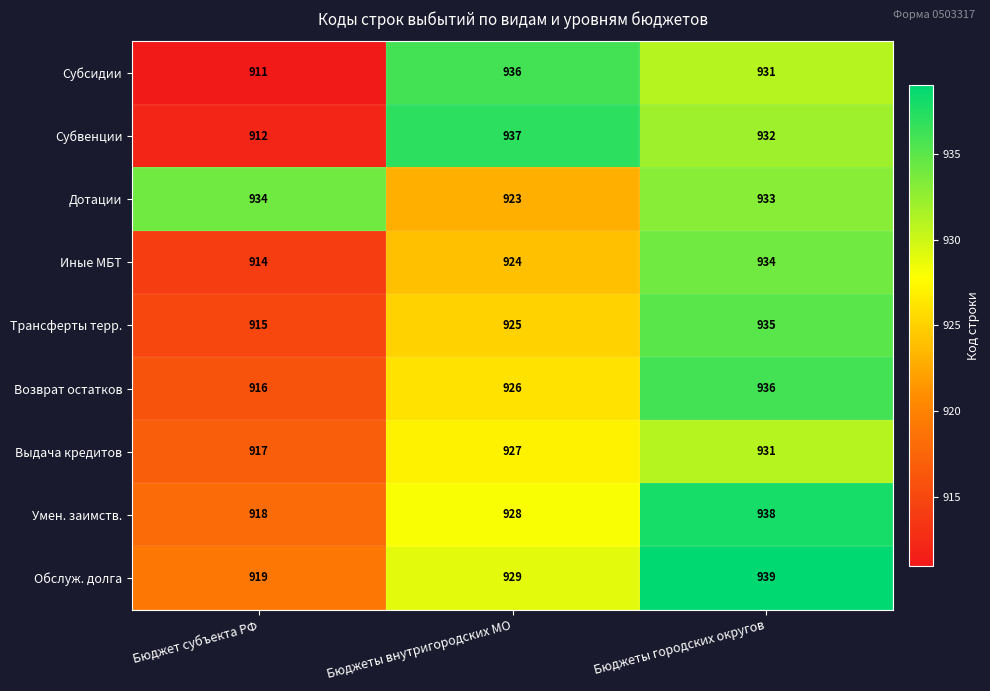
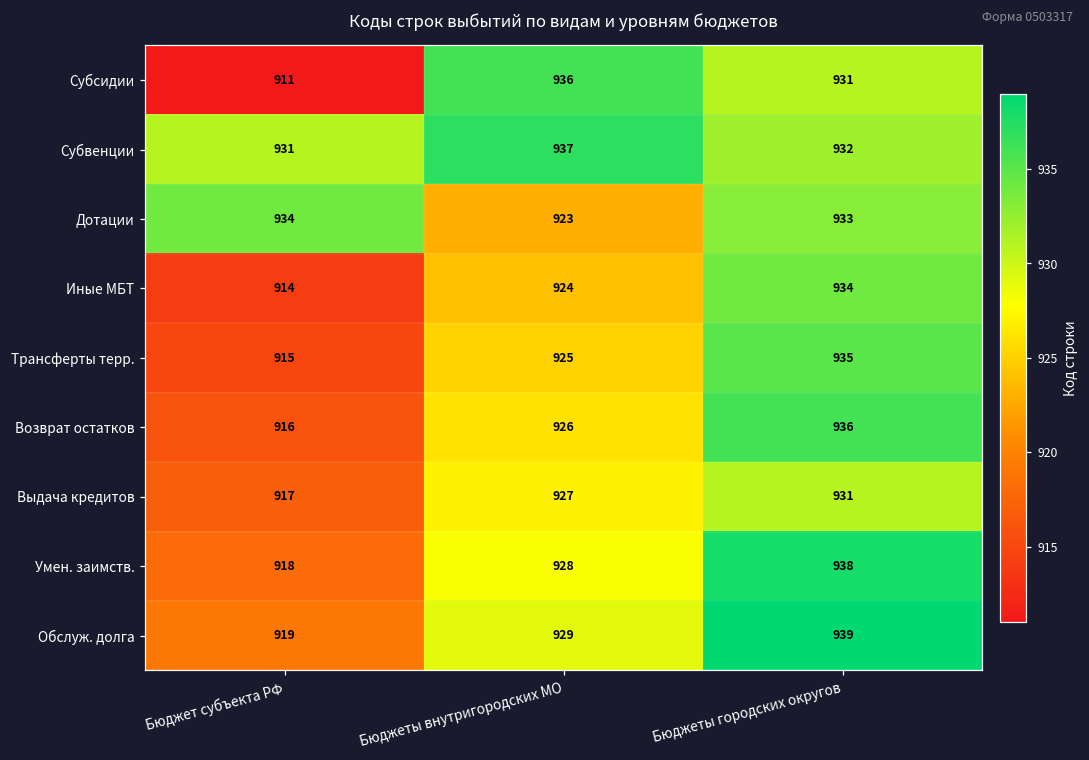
  {
    "Субсидии": {
      "Бюджет субъекта РФ": 911,
      "Бюджеты внутригородских МО": 936,
      "Бюджеты городских округов": 931
    },
    "Субвенции": {
-     "Бюджет субъекта РФ": 912,
+     "Бюджет субъекта РФ": 931,
      "Бюджеты внутригородских МО": 937,
      "Бюджеты городских округов": 932
    },
    "Дотации": {
      "Бюджет субъекта РФ": 934,
      "Бюджеты внутригородских МО": 923,
      "Бюджеты городских округов": 933
    },
    "Иные МБТ": {
      "Бюджет субъекта РФ": 914,
      "Бюджеты внутригородских МО": 924,
      "Бюджеты городских округов": 934
    },
    "Трансферты терр.": {
      "Бюджет субъекта РФ": 915,
      "Бюджеты внутригородских МО": 925,
      "Бюджеты городских округов": 935
    },
    "Возврат остатков": {
      "Бюджет субъекта РФ": 916,
      "Бюджеты внутригородских МО": 926,
      "Бюджеты городских округов": 936
    },
    "Выдача кредитов": {
      "Бюджет субъекта РФ": 917,
      "Бюджеты внутригородских МО": 927,
      "Бюджеты городских округов": 931
    },
    "Умен. заимств.": {
      "Бюджет субъекта РФ": 918,
      "Бюджеты внутригородских МО": 928,
      "Бюджеты городских округов": 938
    },
    "Обслуж. долга": {
      "Бюджет субъекта РФ": 919,
      "Бюджеты внутригородских МО": 929,
      "Бюджеты городских округов": 939
    }
  }
